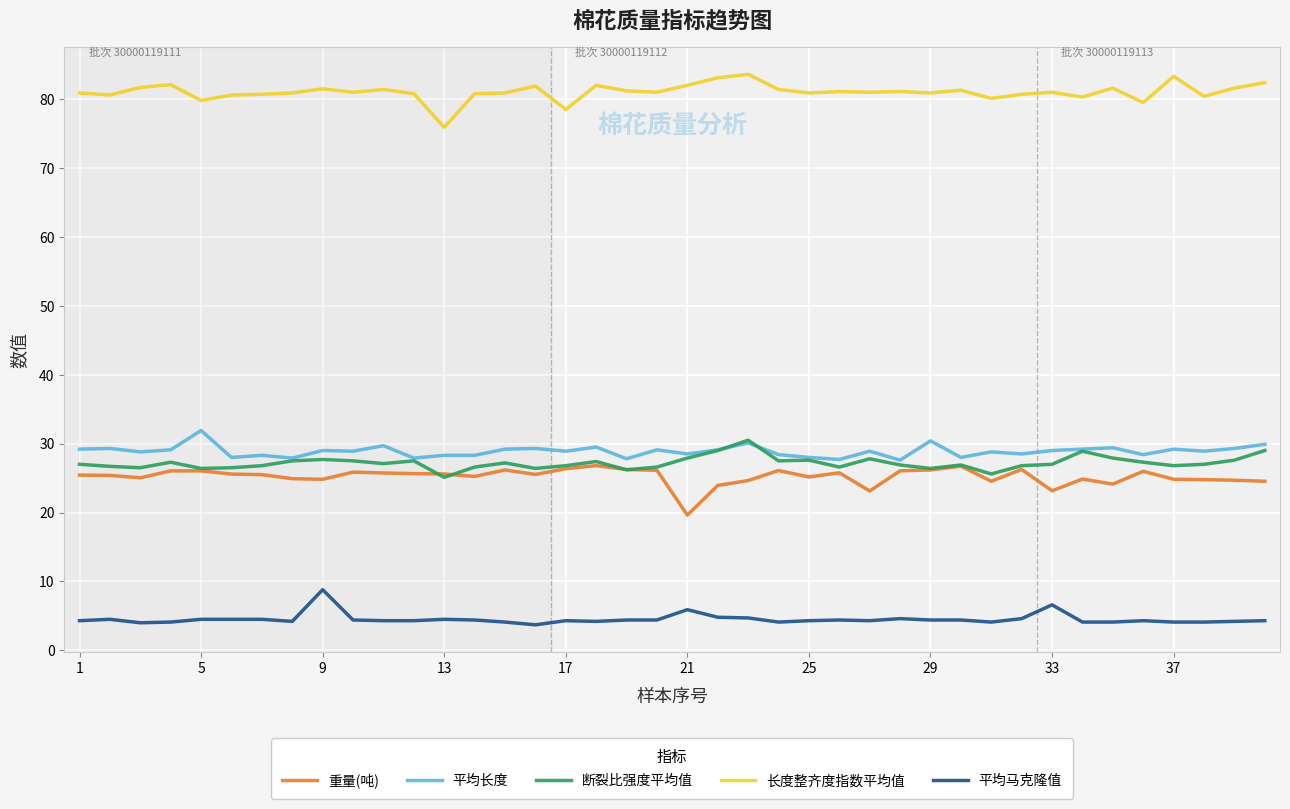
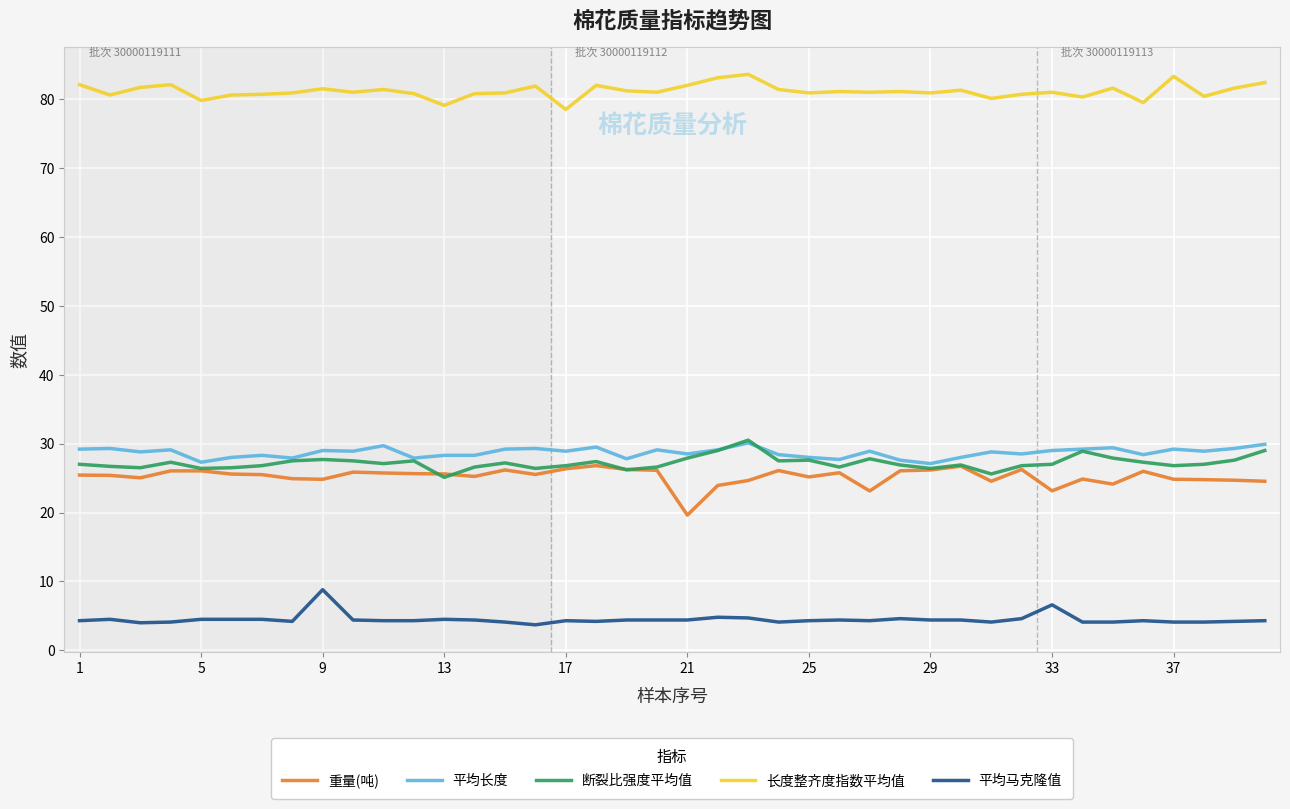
  {
    "重量(吨)": {
      "1": 25,
      "9": 25,
      "13": 26,
      "17": 26,
      "21": 20,
      "25": 25,
      "33": 23,
      "37": 25
    },
    "平均长度": {
      "1": 29,
-     "5": 32,
+     "5": 27,
      "9": 29,
      "13": 28,
      "17": 29,
      "21": 29,
      "25": 28,
-     "29": 30,
+     "29": 27,
      "33": 29,
      "37": 29
    },
    "断裂比强度平均值": {
      "1": 27,
      "9": 28,
      "13": 25,
      "17": 27,
      "21": 28,
      "25": 28,
      "33": 27,
      "37": 27
    },
    "长度整齐度指数平均值": {
-     "1": 81,
+     "1": 82,
      "5": 80,
      "9": 82,
-     "13": 76,
+     "13": 79,
      "17": 79,
      "21": 82,
      "25": 81,
      "29": 81,
      "33": 81,
      "37": 83
    },
    "平均马克隆值": {
      "1": 4,
      "5": 5,
      "9": 9,
      "13": 5,
      "17": 4,
-     "21": 6,
+     "21": 4,
      "25": 4,
      "29": 4,
      "33": 7,
      "37": 4
    }
  }
